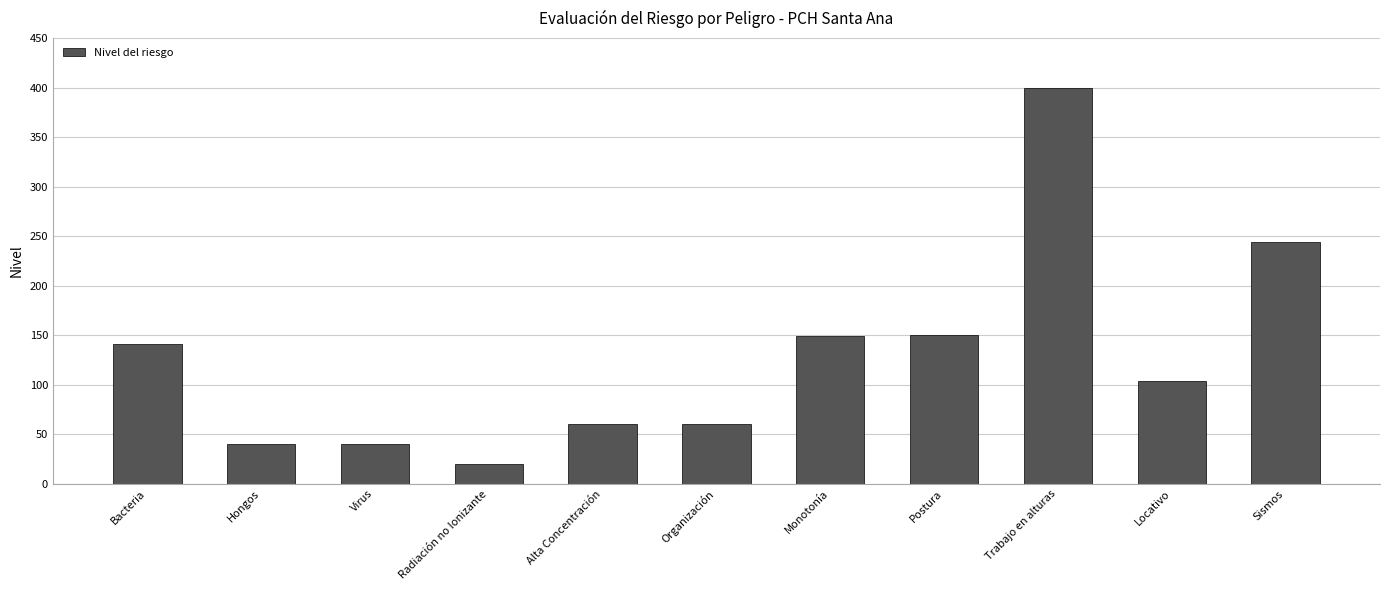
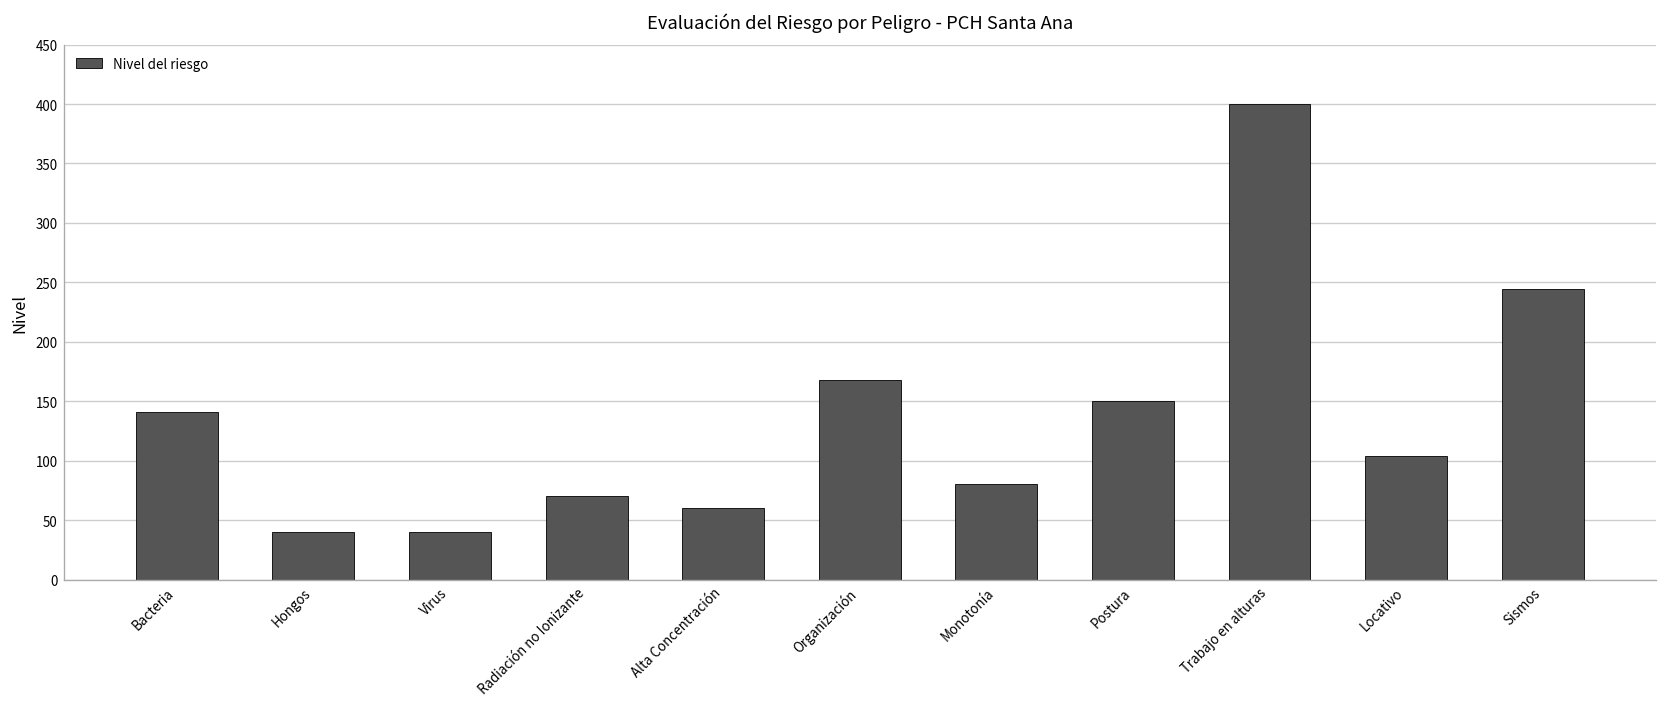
  {
    "Bacteria": 140,
    "Hongos": 40,
    "Virus": 40,
-   "Radiación no Ionizante": 20,
+   "Radiación no Ionizante": 70,
    "Alta Concentración": 60,
-   "Organización": 60,
-   "Monotonía": 150,
+   "Organización": 170,
+   "Monotonía": 80,
    "Postura": 150,
    "Trabajo en alturas": 400,
    "Locativo": 100,
    "Sismos": 240
  }
